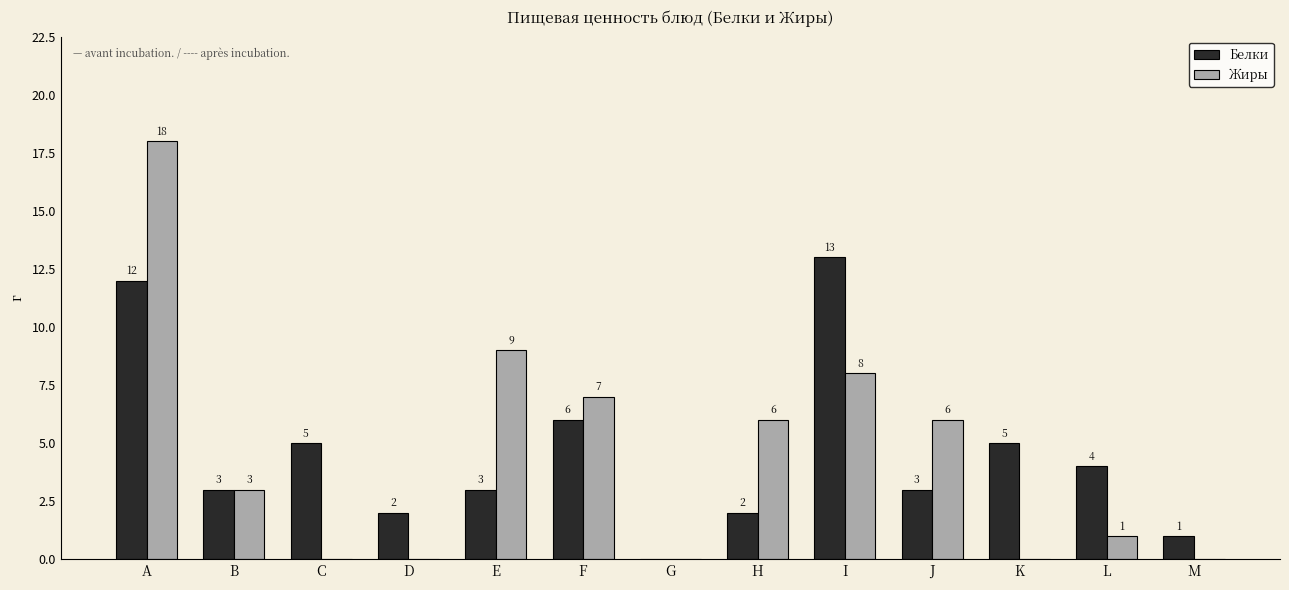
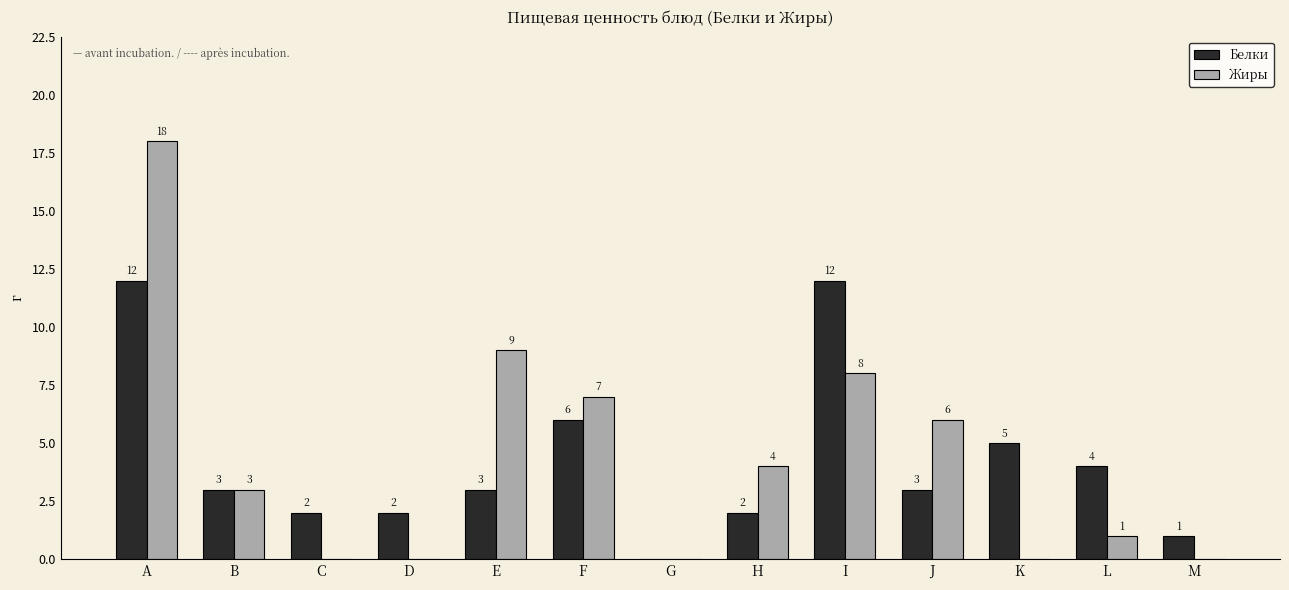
  {
    "Белки": {
      "A": 12,
      "B": 3,
-     "C": 5,
+     "C": 2,
      "D": 2,
      "E": 3,
      "F": 6,
      "H": 2,
-     "I": 13,
+     "I": 12,
      "J": 3,
      "K": 5,
      "L": 4,
      "M": 1
    },
    "Жиры": {
      "A": 18,
      "B": 3,
      "E": 9,
      "F": 7,
-     "H": 6,
+     "H": 4,
      "I": 8,
      "J": 6,
      "L": 1
    }
  }
